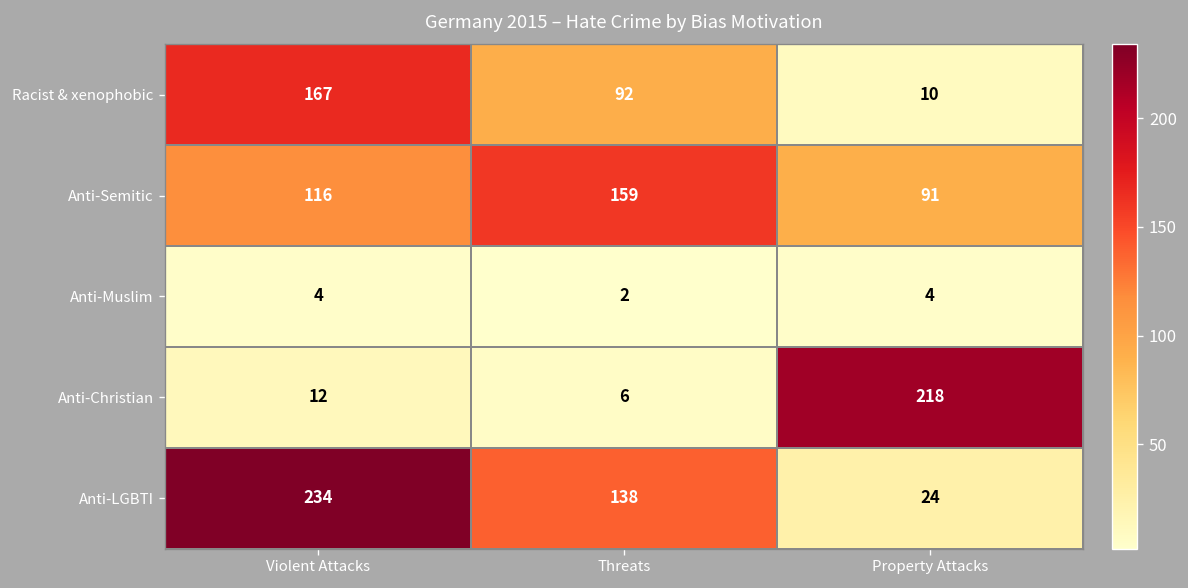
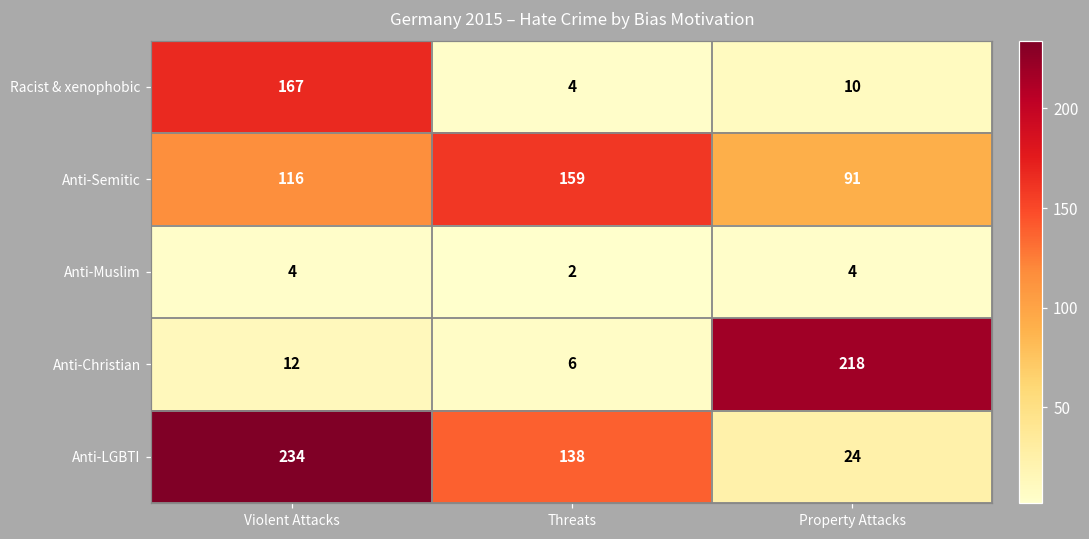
  {
    "Racist & xenophobic": {
      "Violent Attacks": 167,
-     "Threats": 92,
+     "Threats": 4,
      "Property Attacks": 10
    },
    "Anti-Semitic": {
      "Violent Attacks": 116,
      "Threats": 159,
      "Property Attacks": 91
    },
    "Anti-Muslim": {
      "Violent Attacks": 4,
      "Threats": 2,
      "Property Attacks": 4
    },
    "Anti-Christian": {
      "Violent Attacks": 12,
      "Threats": 6,
      "Property Attacks": 218
    },
    "Anti-LGBTI": {
      "Violent Attacks": 234,
      "Threats": 138,
      "Property Attacks": 24
    }
  }
